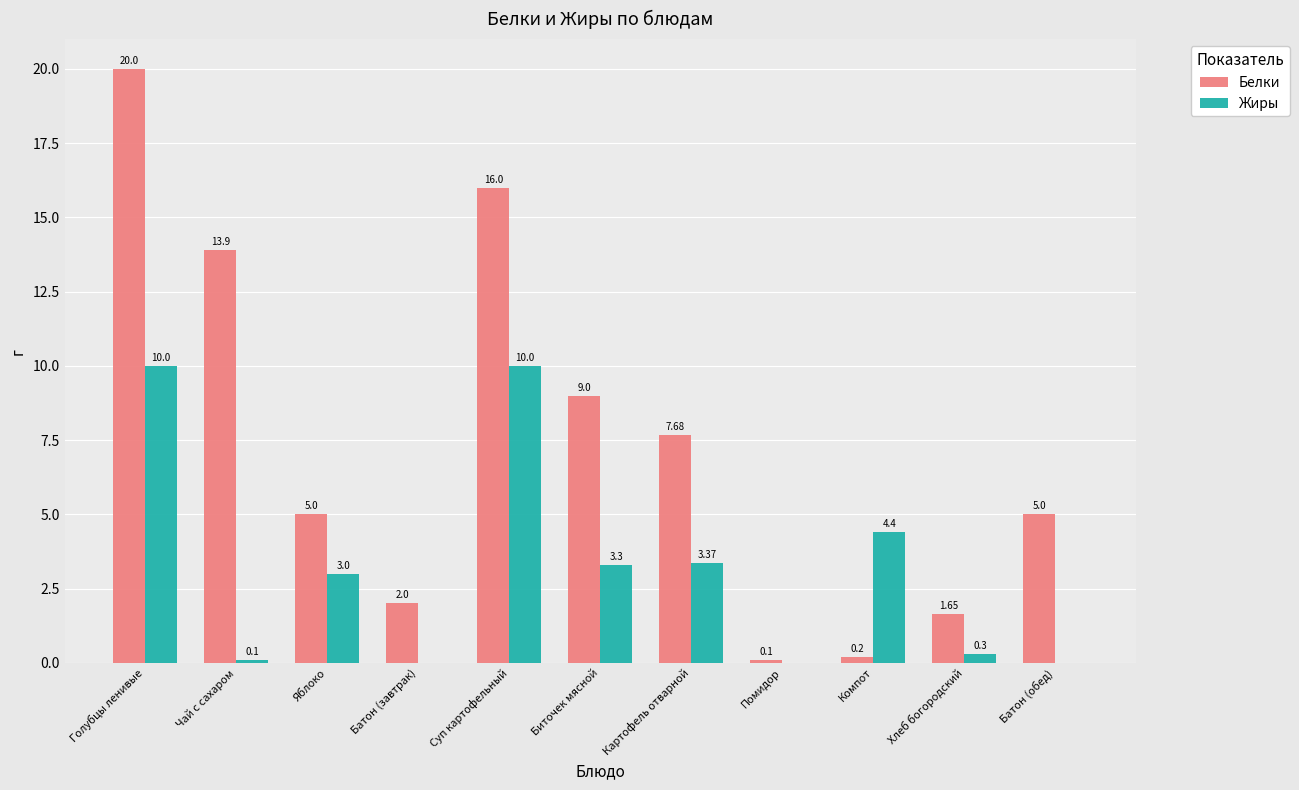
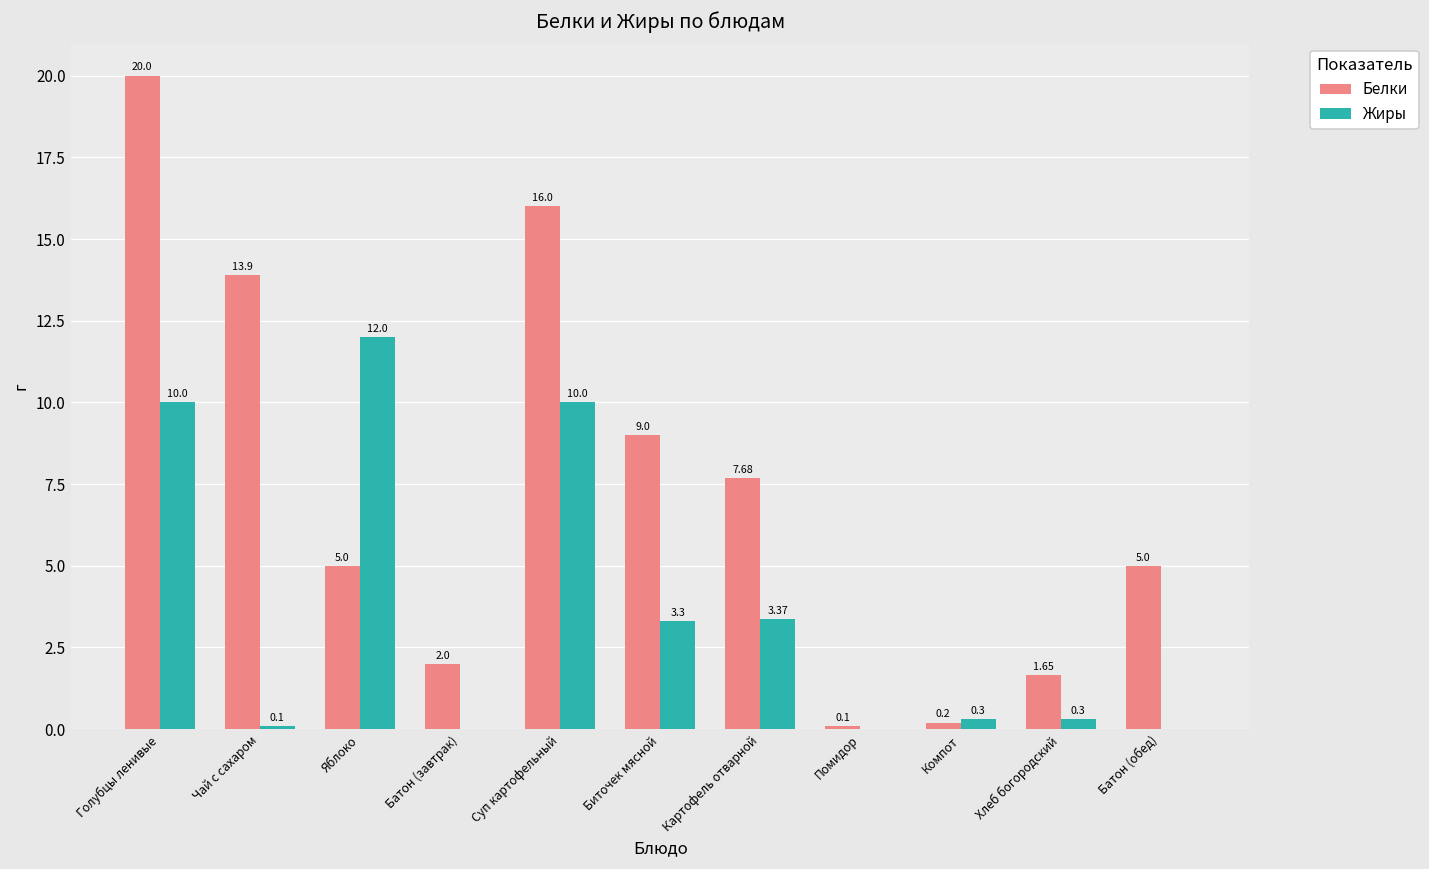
  {
    "Белки": {
      "Голубцы ленивые": 20.0,
      "Чай с сахаром": 13.9,
      "Яблоко": 5.0,
      "Батон (завтрак)": 2.0,
      "Суп картофельный": 16.0,
      "Биточек мясной": 9.0,
      "Картофель отварной": 7.68,
      "Помидор": 0.1,
      "Компот": 0.2,
      "Хлеб богородский": 1.65,
      "Батон (обед)": 5.0
    },
    "Жиры": {
      "Голубцы ленивые": 10.0,
      "Чай с сахаром": 0.1,
-     "Яблоко": 3.0,
+     "Яблоко": 12.0,
      "Суп картофельный": 10.0,
      "Биточек мясной": 3.3,
      "Картофель отварной": 3.37,
-     "Компот": 4.4,
+     "Компот": 0.3,
      "Хлеб богородский": 0.3
    }
  }
